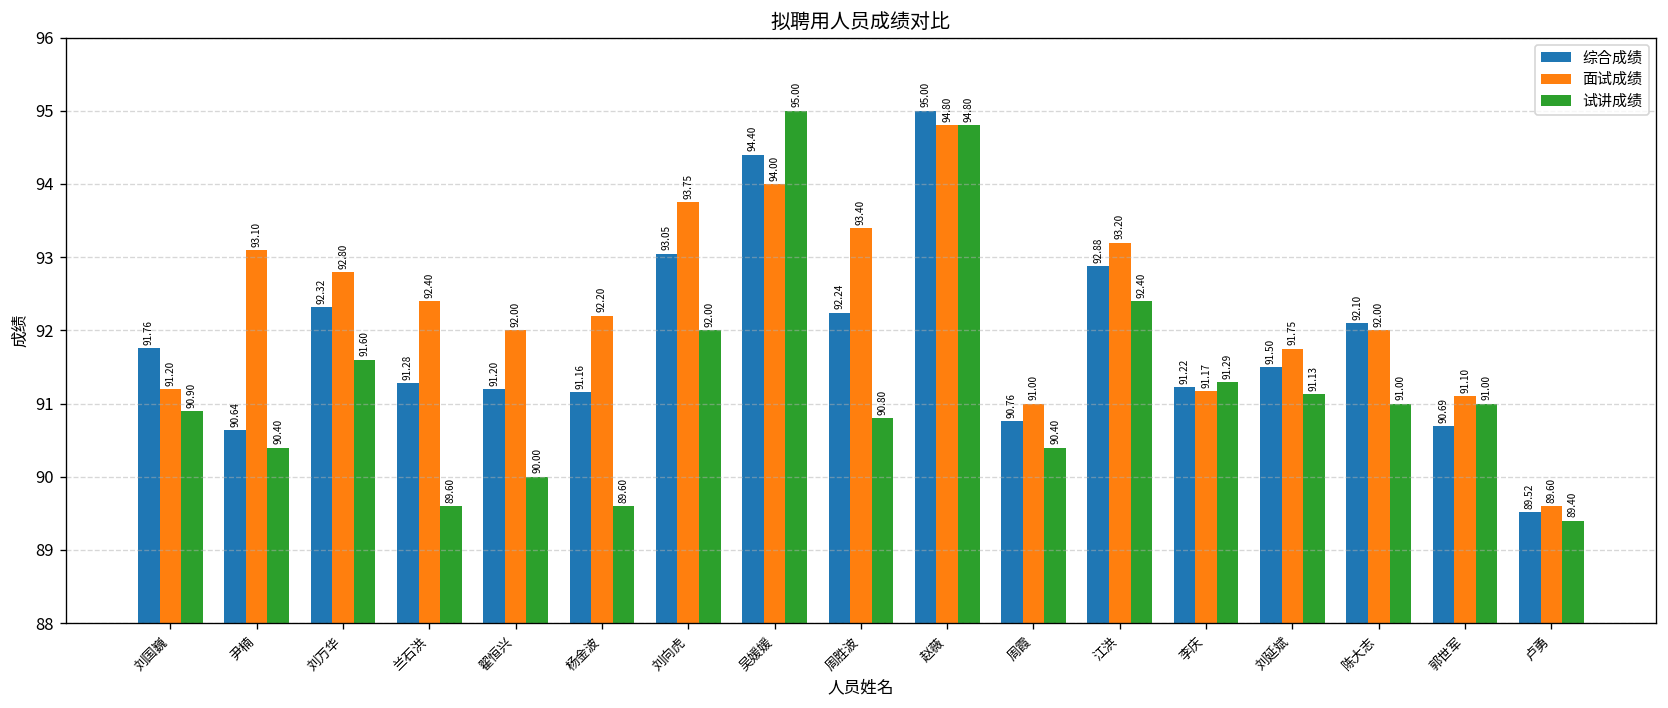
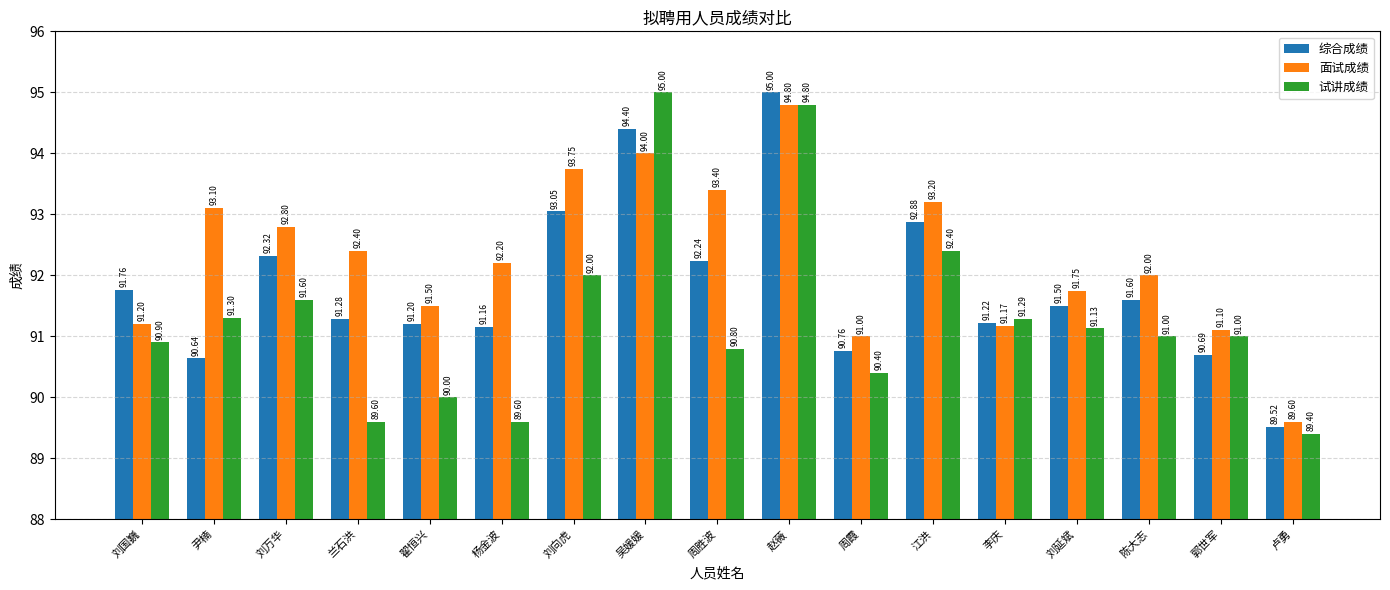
  {
    "综合成绩": {
      "刘国巍": 91.76,
      "尹楠": 90.64,
      "刘万华": 92.32,
      "兰石洪": 91.28,
      "翟恒兴": 91.20,
      "杨金波": 91.16,
      "刘向虎": 93.05,
      "吴媛媛": 94.40,
      "周胜波": 92.24,
      "赵薇": 95.00,
      "周霞": 90.76,
      "江洪": 92.88,
      "李庆": 91.22,
      "刘延斌": 91.50,
-     "陈大志": 92.10,
+     "陈大志": 91.60,
      "郭世军": 90.69,
      "卢勇": 89.52
    },
    "面试成绩": {
      "刘国巍": 91.20,
      "尹楠": 93.10,
      "刘万华": 92.80,
      "兰石洪": 92.40,
-     "翟恒兴": 92.00,
+     "翟恒兴": 91.50,
      "杨金波": 92.20,
      "刘向虎": 93.75,
      "吴媛媛": 94.00,
      "周胜波": 93.40,
      "赵薇": 94.80,
      "周霞": 91.00,
      "江洪": 93.20,
      "李庆": 91.17,
      "刘延斌": 91.75,
      "陈大志": 92.00,
      "郭世军": 91.10,
      "卢勇": 89.60
    },
    "试讲成绩": {
      "刘国巍": 90.90,
-     "尹楠": 90.40,
+     "尹楠": 91.30,
      "刘万华": 91.60,
      "兰石洪": 89.60,
      "翟恒兴": 90.00,
      "杨金波": 89.60,
      "刘向虎": 92.00,
      "吴媛媛": 95.00,
      "周胜波": 90.80,
      "赵薇": 94.80,
      "周霞": 90.40,
      "江洪": 92.40,
      "李庆": 91.29,
      "刘延斌": 91.13,
      "陈大志": 91.00,
      "郭世军": 91.00,
      "卢勇": 89.40
    }
  }
